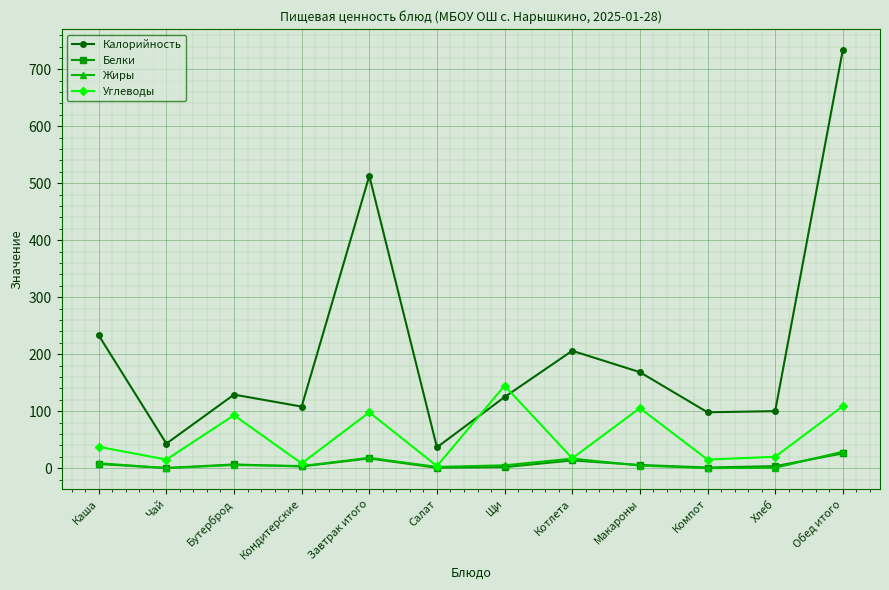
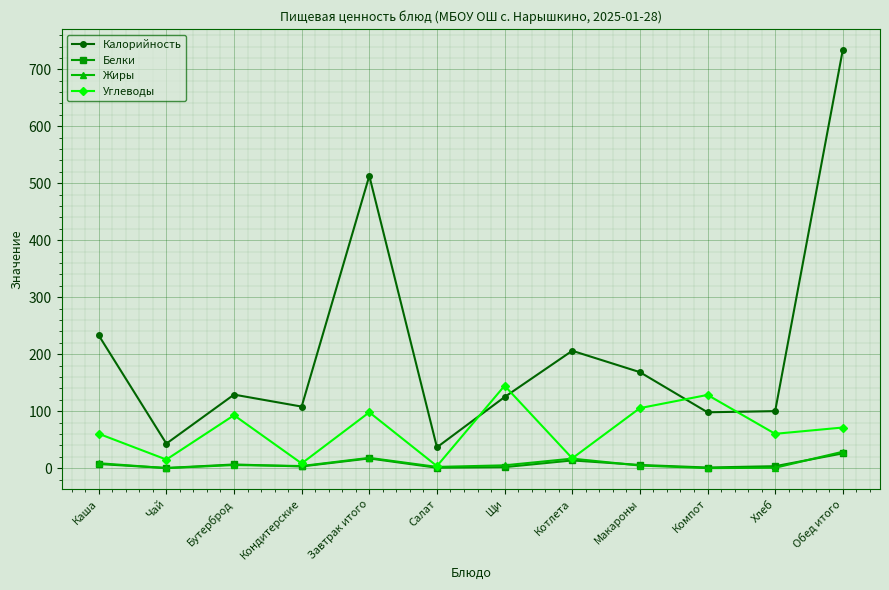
  {
    "Углеводы": {
-     "Каша": 40,
+     "Каша": 60,
      "Чай": 20,
      "Бутерброд": 90,
      "Кондитерские": 10,
      "Завтрак итого": 100,
      "Щи": 140,
      "Макароны": 110,
-     "Компот": 10,
-     "Хлеб": 20,
-     "Обед итого": 110
+     "Компот": 130,
+     "Хлеб": 60,
+     "Обед итого": 70
    }
  }
